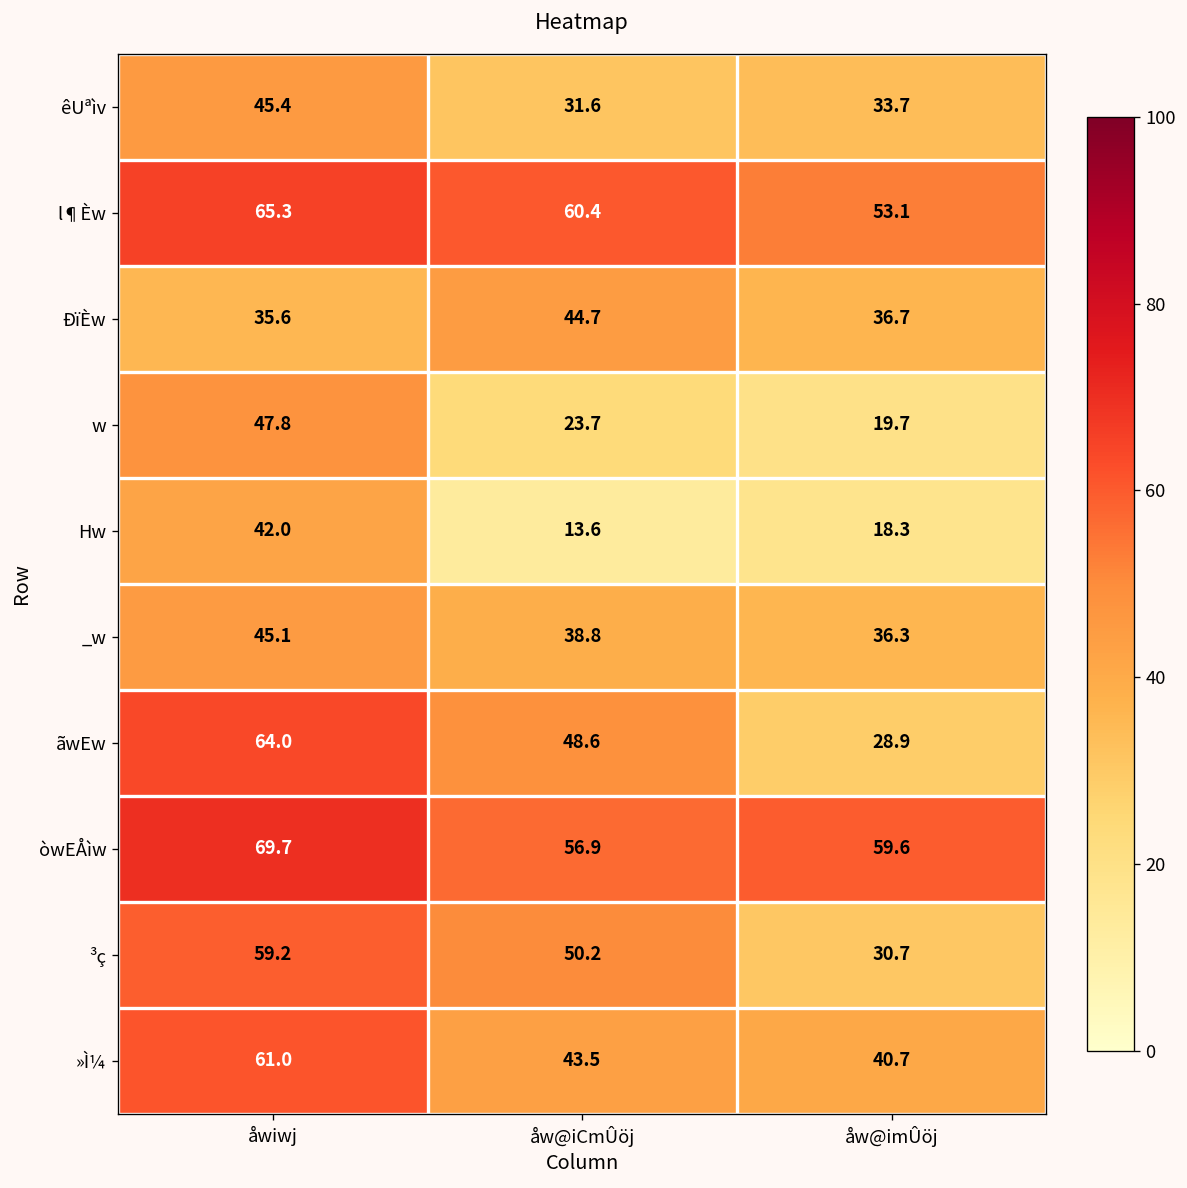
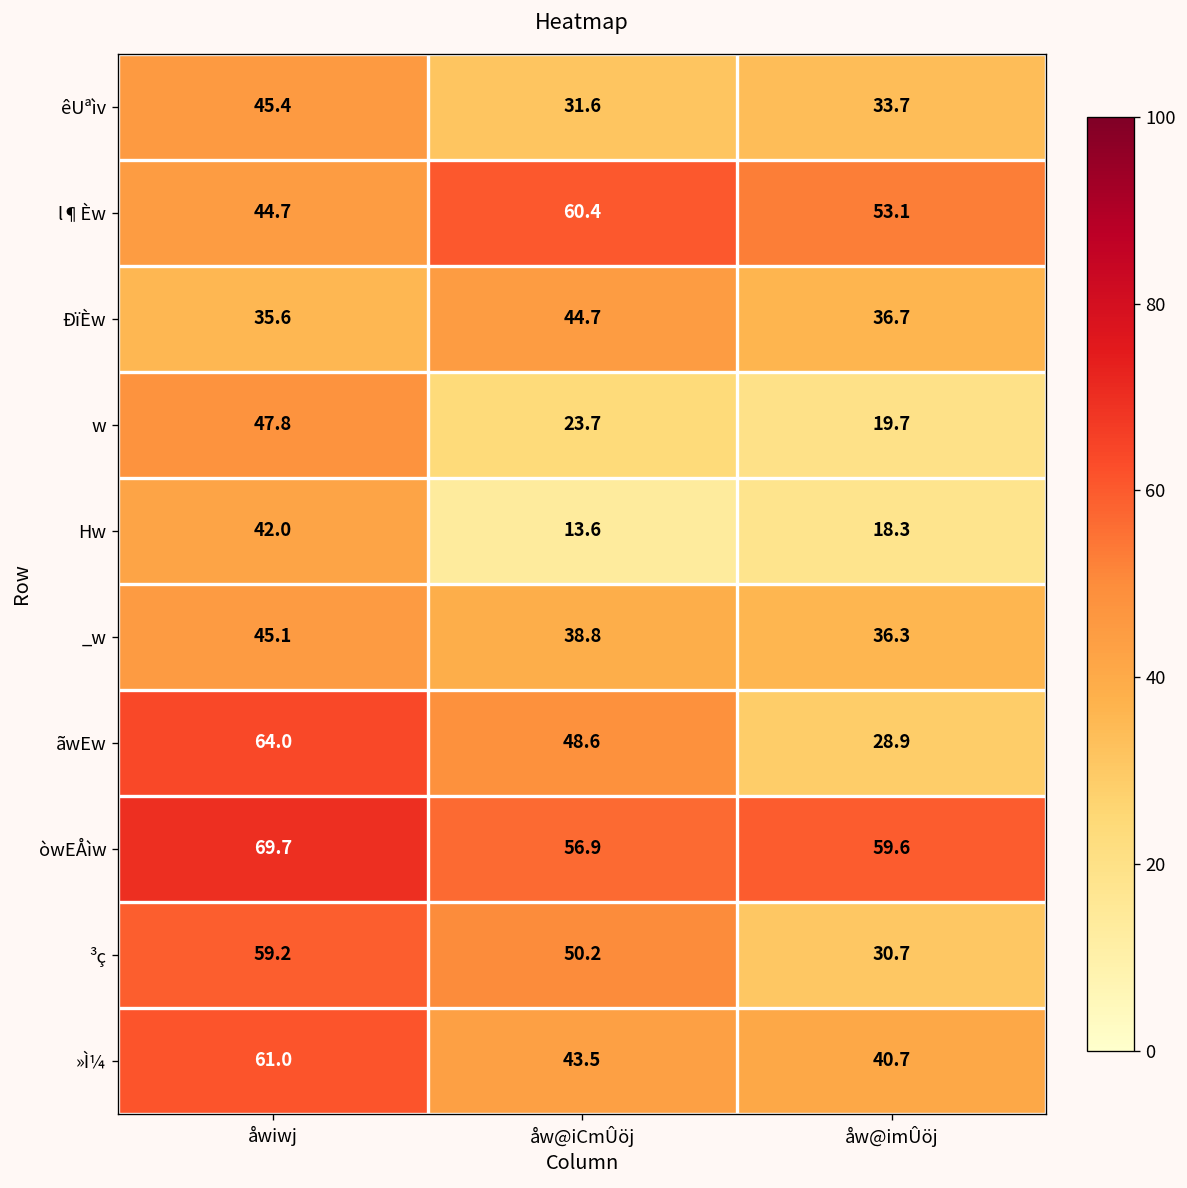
  {
    "êUªìv": {
      "åwiwj": 45.4,
      "åw@iCmÛöj": 31.6,
      "åw@imÛöj": 33.7
    },
    "l¶Èw": {
-     "åwiwj": 65.3,
+     "åwiwj": 44.7,
      "åw@iCmÛöj": 60.4,
      "åw@imÛöj": 53.1
    },
    "ÐïÈw": {
      "åwiwj": 35.6,
      "åw@iCmÛöj": 44.7,
      "åw@imÛöj": 36.7
    },
    "w": {
      "åwiwj": 47.8,
      "åw@iCmÛöj": 23.7,
      "åw@imÛöj": 19.7
    },
    "Hw": {
      "åwiwj": 42.0,
      "åw@iCmÛöj": 13.6,
      "åw@imÛöj": 18.3
    },
    "_w": {
      "åwiwj": 45.1,
      "åw@iCmÛöj": 38.8,
      "åw@imÛöj": 36.3
    },
    "ãwEw": {
      "åwiwj": 64.0,
      "åw@iCmÛöj": 48.6,
      "åw@imÛöj": 28.9
    },
    "òwEÅìw": {
      "åwiwj": 69.7,
      "åw@iCmÛöj": 56.9,
      "åw@imÛöj": 59.6
    },
    "³ç": {
      "åwiwj": 59.2,
      "åw@iCmÛöj": 50.2,
      "åw@imÛöj": 30.7
    },
    "»Ì¼": {
      "åwiwj": 61.0,
      "åw@iCmÛöj": 43.5,
      "åw@imÛöj": 40.7
    }
  }
